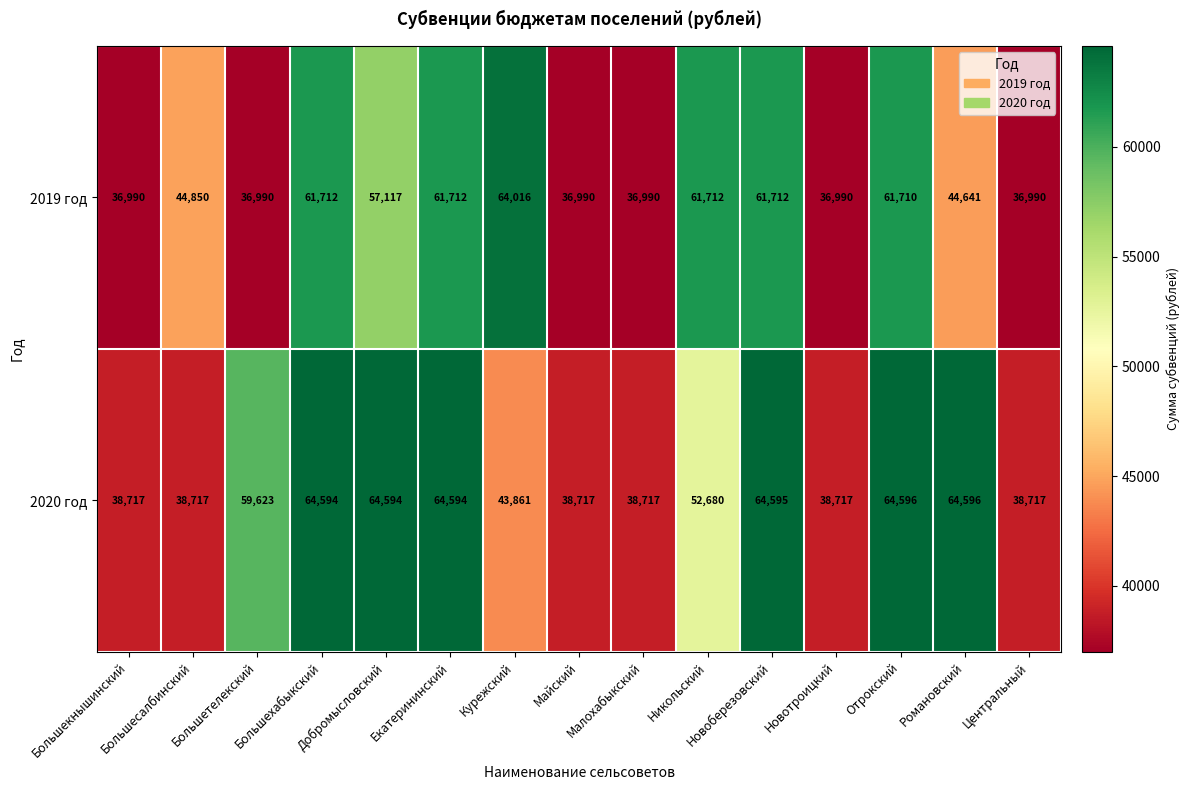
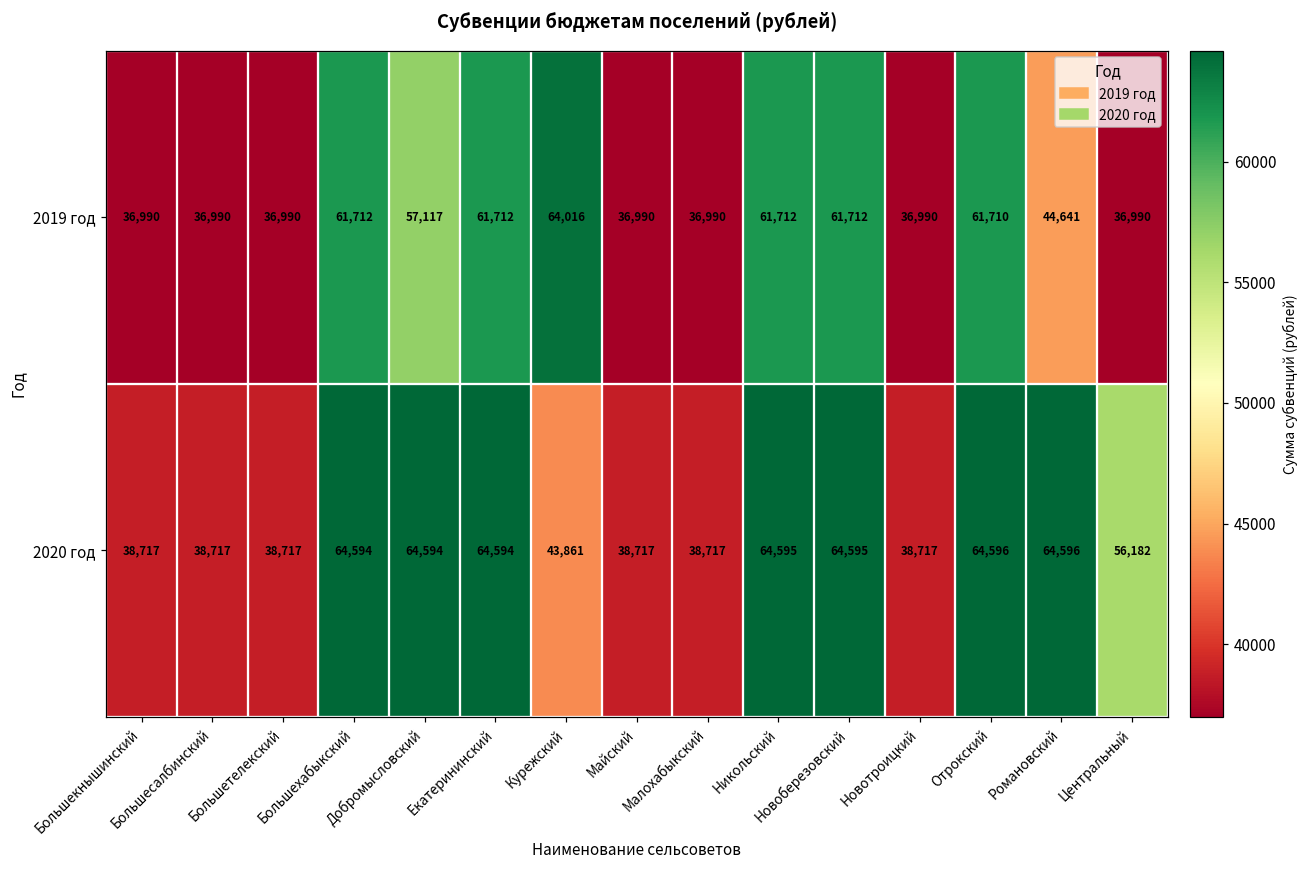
  {
    "2019 год": {
      "Большекнышинский": "36,990",
-     "Большесалбинский": "44,850",
+     "Большесалбинский": "36,990",
      "Большетелекский": "36,990",
      "Большехабыкский": "61,712",
      "Добромысловский": "57,117",
      "Екатерининский": "61,712",
      "Курежский": "64,016",
      "Майский": "36,990",
      "Малохабыкский": "36,990",
      "Никольский": "61,712",
      "Новоберезовский": "61,712",
      "Новотроицкий": "36,990",
      "Отрокский": "61,710",
      "Романовский": "44,641",
      "Центральный": "36,990"
    },
    "2020 год": {
      "Большекнышинский": "38,717",
      "Большесалбинский": "38,717",
-     "Большетелекский": "59,623",
+     "Большетелекский": "38,717",
      "Большехабыкский": "64,594",
      "Добромысловский": "64,594",
      "Екатерининский": "64,594",
      "Курежский": "43,861",
      "Майский": "38,717",
      "Малохабыкский": "38,717",
-     "Никольский": "52,680",
+     "Никольский": "64,595",
      "Новоберезовский": "64,595",
      "Новотроицкий": "38,717",
      "Отрокский": "64,596",
      "Романовский": "64,596",
-     "Центральный": "38,717"
+     "Центральный": "56,182"
    }
  }
